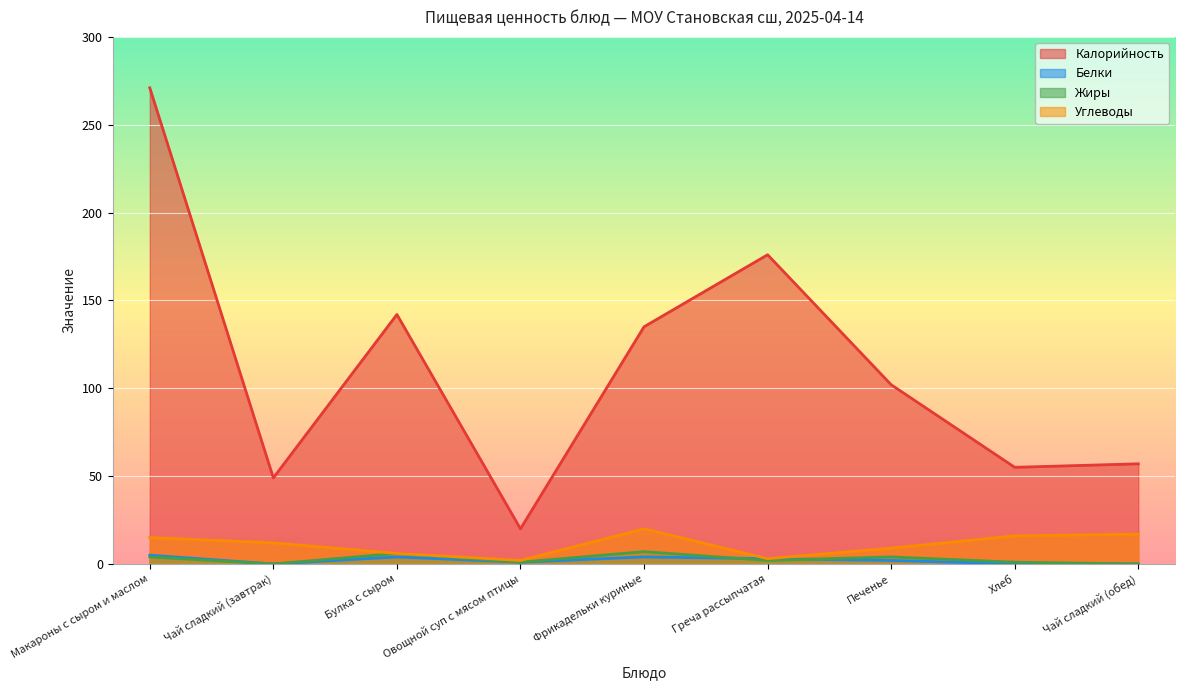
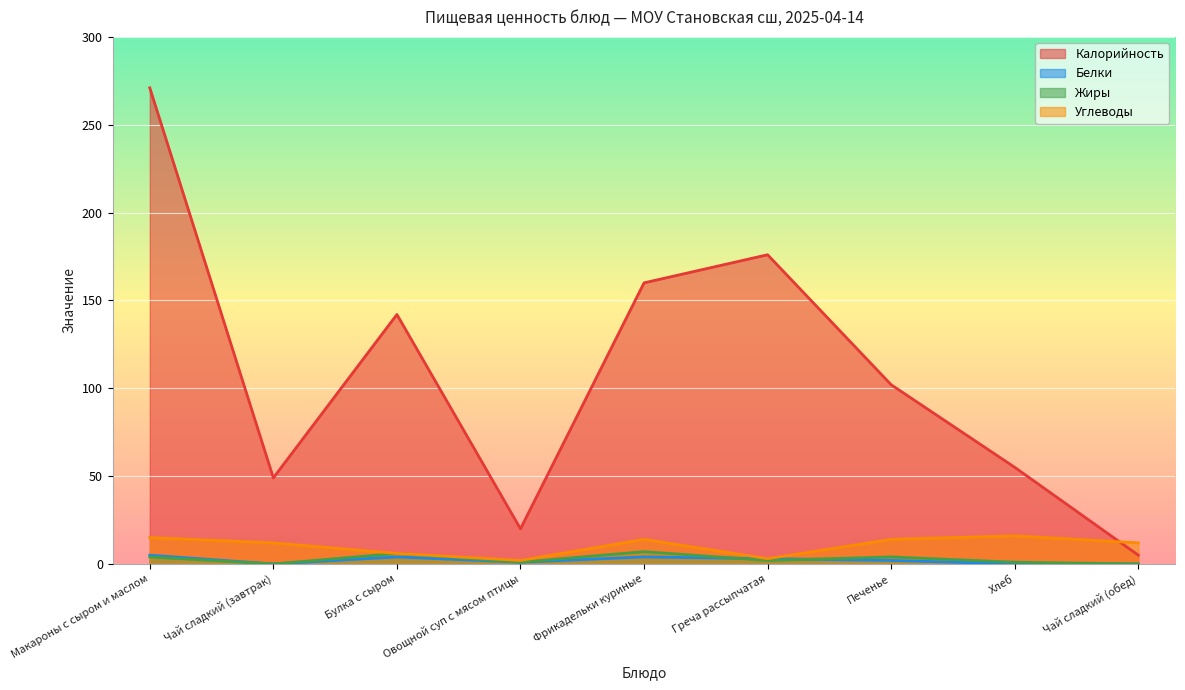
  {
    "Калорийность": {
      "Макароны с сыром и маслом": 271,
      "Чай сладкий (завтрак)": 49,
      "Булка с сыром": 142,
      "Овощной суп с мясом птицы": 20,
-     "Фрикадельки куриные": 135,
+     "Фрикадельки куриные": 160,
      "Греча рассыпчатая": 176,
      "Печенье": 102,
      "Хлеб": 55,
-     "Чай сладкий (обед)": 57
+     "Чай сладкий (обед)": 5
    },
    "Белки": {
      "Булка с сыром": 4,
      "Фрикадельки куриные": 4,
      "Печенье": 2
    },
    "Жиры": {
      "Фрикадельки куриные": 7,
      "Печенье": 4
    },
    "Углеводы": {
      "Макароны с сыром и маслом": 15,
      "Чай сладкий (завтрак)": 12,
-     "Фрикадельки куриные": 20,
-     "Печенье": 9,
+     "Фрикадельки куриные": 14,
+     "Печенье": 14,
      "Хлеб": 16,
-     "Чай сладкий (обед)": 17
+     "Чай сладкий (обед)": 12
    }
  }
